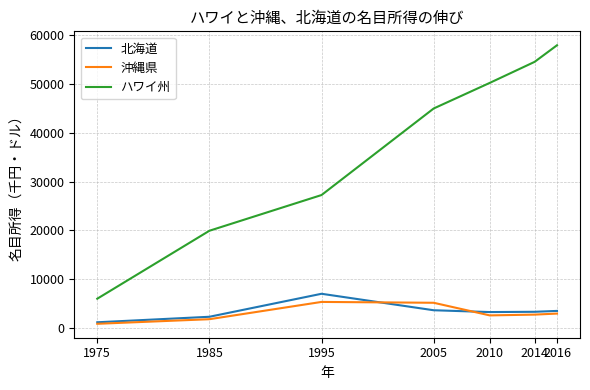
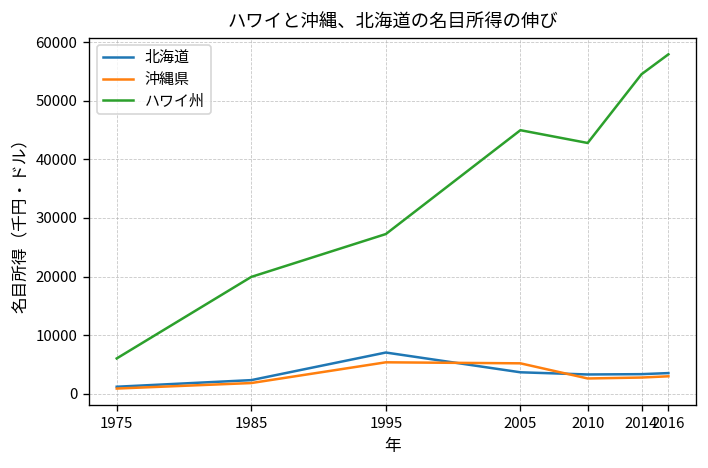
  {
    "北海道": {
      "1995": 7000,
      "2005": 4000,
      "2010": 3000
    },
    "沖縄県": {
      "1995": 5000,
      "2005": 5000,
      "2010": 3000
    },
    "ハワイ州": {
      "1975": 6000,
      "1985": 20000,
      "1995": 27000,
      "2005": 45000,
-     "2010": 50000
+     "2010": 43000
    }
  }
